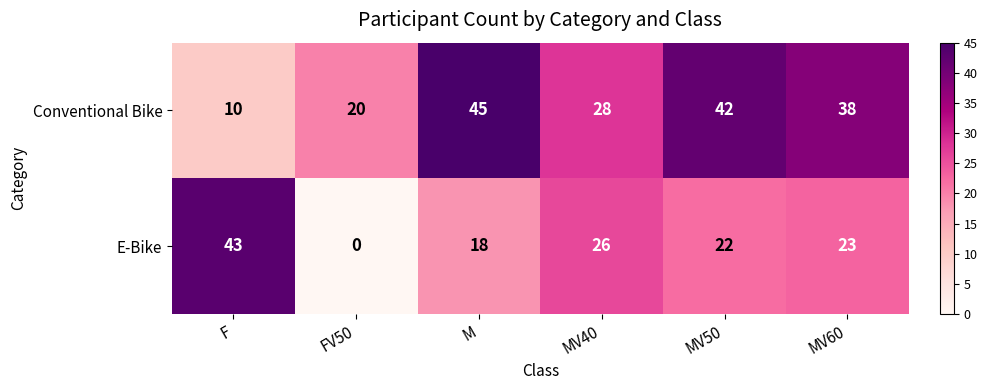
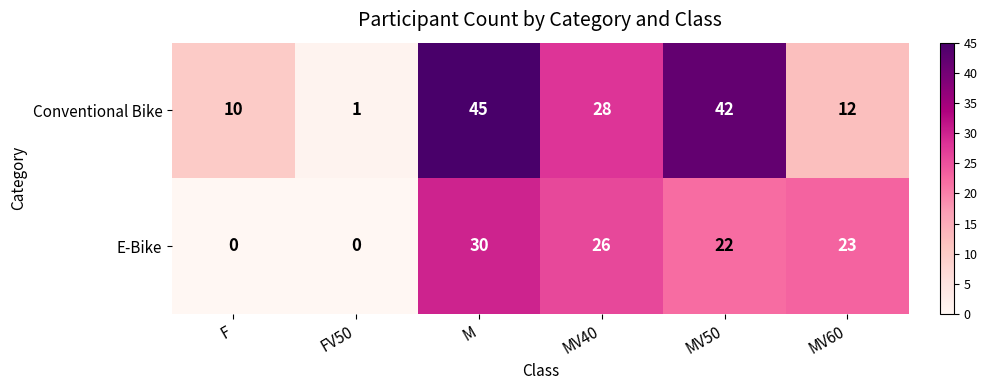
  {
    "Conventional Bike": {
      "F": 10,
-     "FV50": 20,
+     "FV50": 1,
      "M": 45,
      "MV40": 28,
      "MV50": 42,
-     "MV60": 38
+     "MV60": 12
    },
    "E-Bike": {
-     "F": 43,
+     "F": 0,
      "FV50": 0,
-     "M": 18,
+     "M": 30,
      "MV40": 26,
      "MV50": 22,
      "MV60": 23
    }
  }
